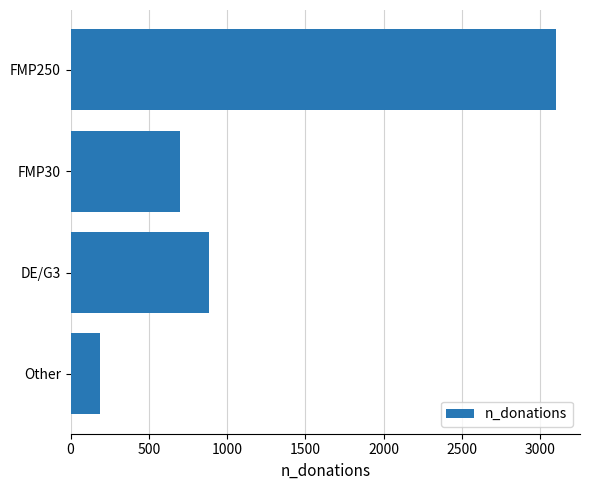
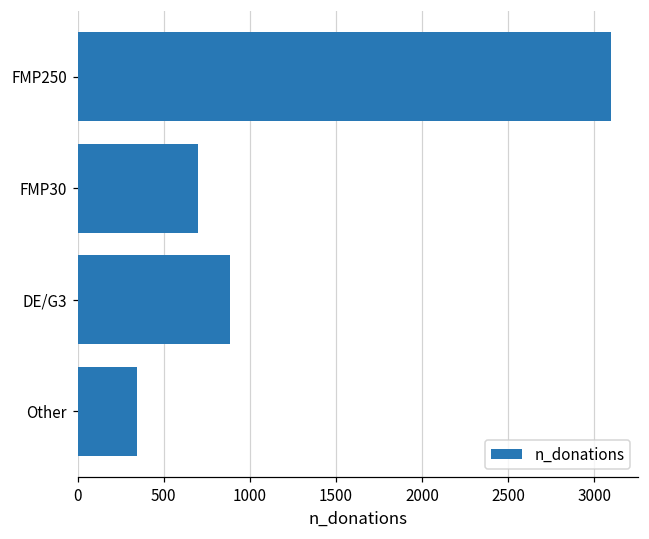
  {
    "FMP250": 3100,
    "FMP30": 700,
    "DE/G3": 880,
-   "Other": 190
+   "Other": 350
  }
